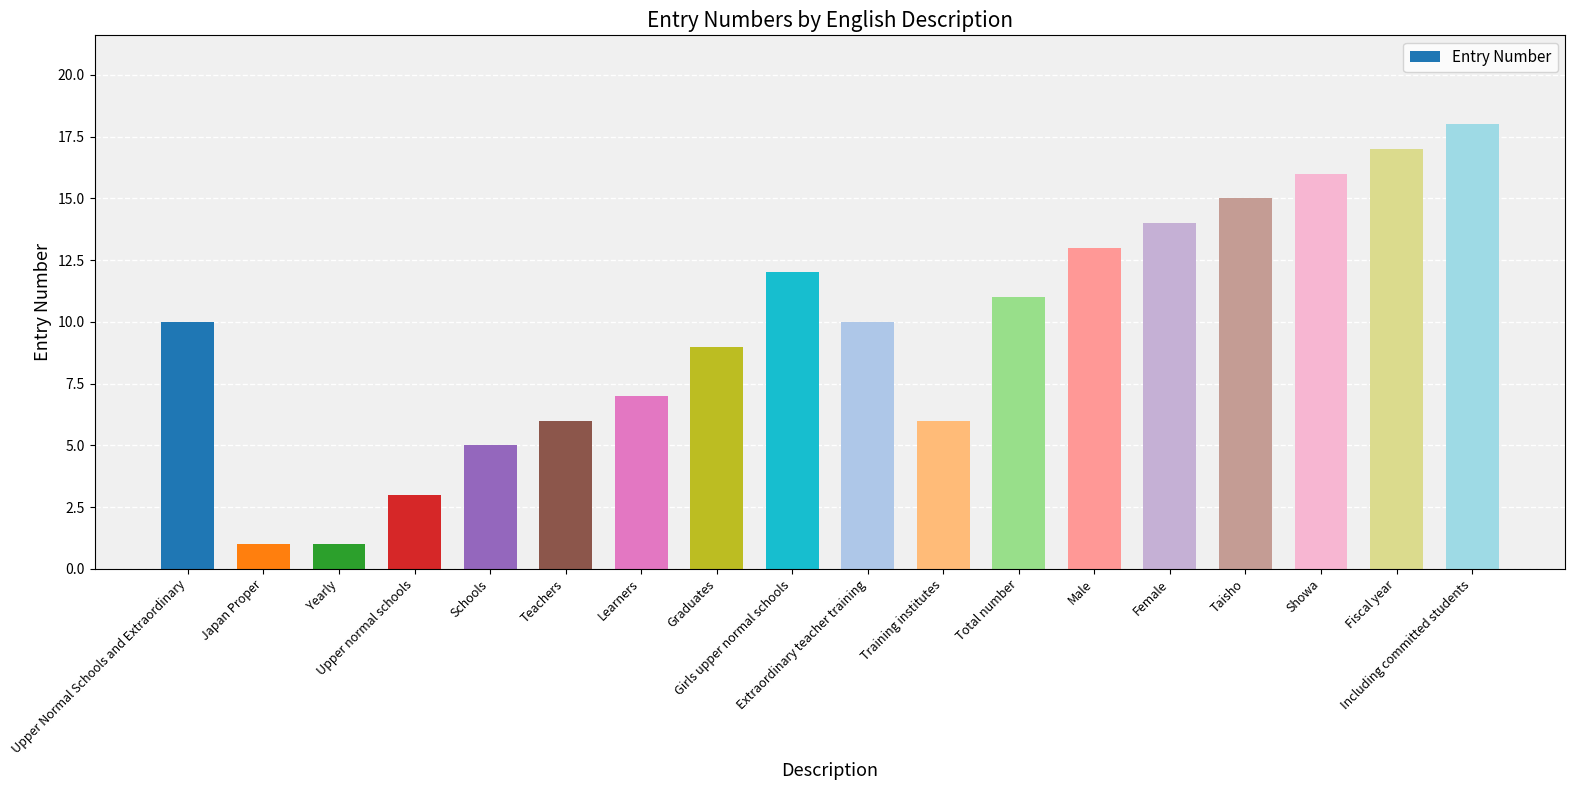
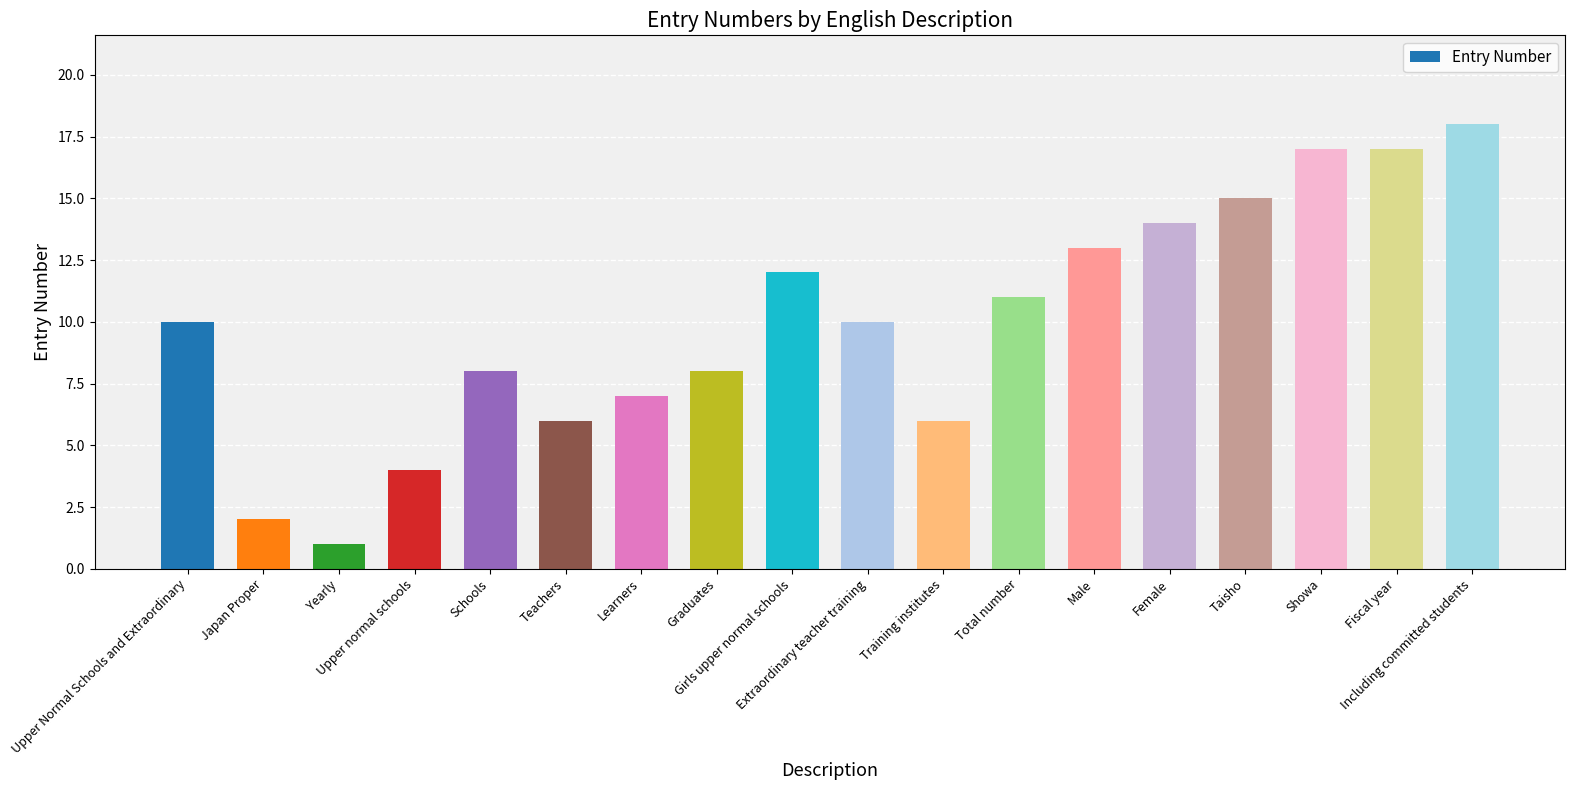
  {
    "Upper Normal Schools and Extraordinary": 10,
-   "Japan Proper": 1,
+   "Japan Proper": 2,
    "Yearly": 1,
-   "Upper normal schools": 3,
-   "Schools": 5,
+   "Upper normal schools": 4,
+   "Schools": 8,
    "Teachers": 6,
    "Learners": 7,
-   "Graduates": 9,
+   "Graduates": 8,
    "Girls upper normal schools": 12,
    "Extraordinary teacher training": 10,
    "Training institutes": 6,
    "Total number": 11,
    "Male": 13,
    "Female": 14,
    "Taisho": 15,
-   "Showa": 16,
+   "Showa": 17,
    "Fiscal year": 17,
    "Including committed students": 18
  }
